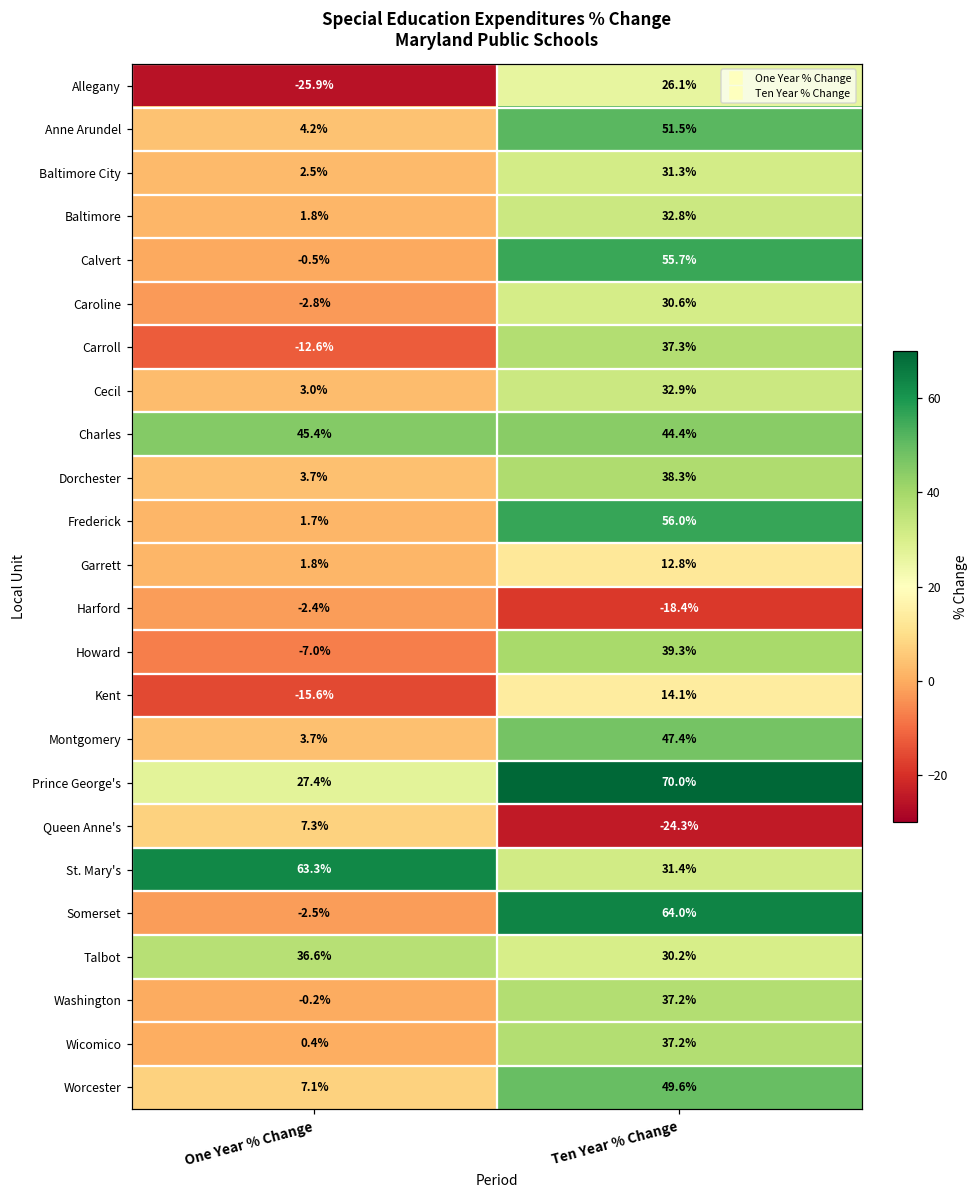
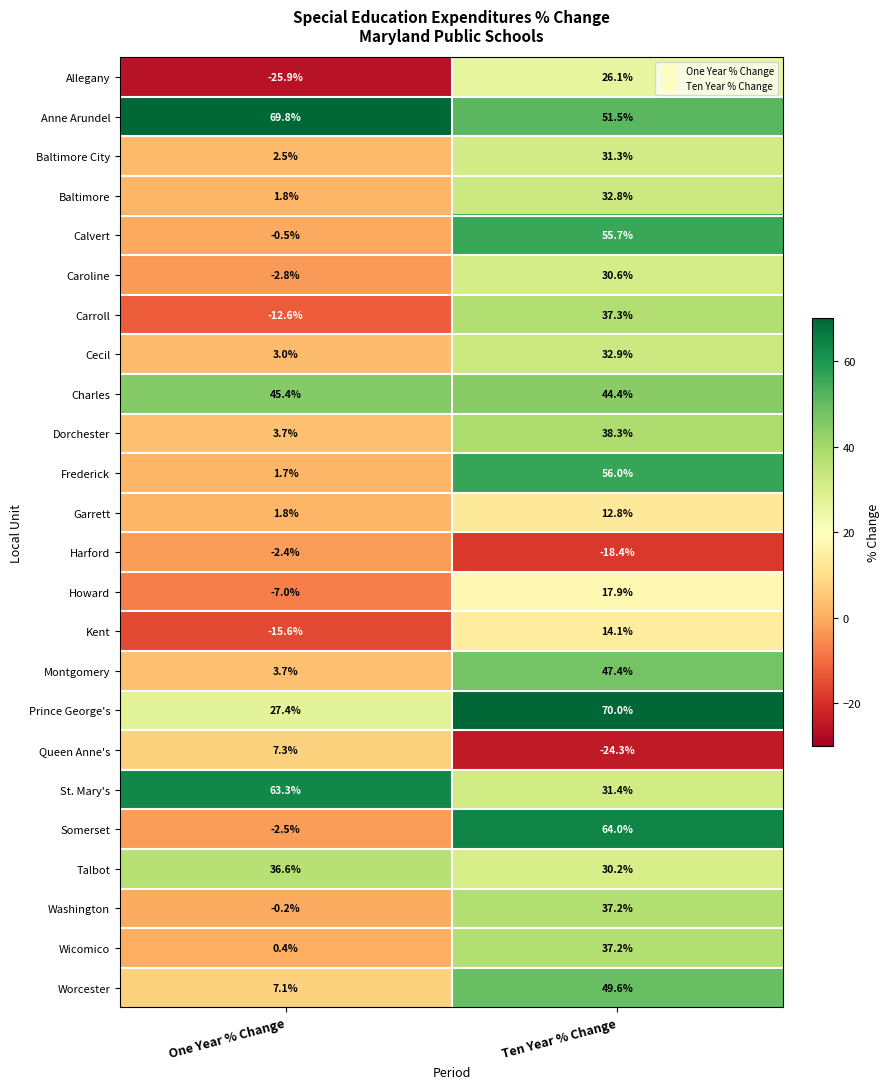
  {
    "Allegany": {
      "One Year % Change": "-25.9%",
      "Ten Year % Change": "26.1%"
    },
    "Anne Arundel": {
-     "One Year % Change": "4.2%",
+     "One Year % Change": "69.8%",
      "Ten Year % Change": "51.5%"
    },
    "Baltimore City": {
      "One Year % Change": "2.5%",
      "Ten Year % Change": "31.3%"
    },
    "Baltimore": {
      "One Year % Change": "1.8%",
      "Ten Year % Change": "32.8%"
    },
    "Calvert": {
      "One Year % Change": "-0.5%",
      "Ten Year % Change": "55.7%"
    },
    "Caroline": {
      "One Year % Change": "-2.8%",
      "Ten Year % Change": "30.6%"
    },
    "Carroll": {
      "One Year % Change": "-12.6%",
      "Ten Year % Change": "37.3%"
    },
    "Cecil": {
      "One Year % Change": "3.0%",
      "Ten Year % Change": "32.9%"
    },
    "Charles": {
      "One Year % Change": "45.4%",
      "Ten Year % Change": "44.4%"
    },
    "Dorchester": {
      "One Year % Change": "3.7%",
      "Ten Year % Change": "38.3%"
    },
    "Frederick": {
      "One Year % Change": "1.7%",
      "Ten Year % Change": "56.0%"
    },
    "Garrett": {
      "One Year % Change": "1.8%",
      "Ten Year % Change": "12.8%"
    },
    "Harford": {
      "One Year % Change": "-2.4%",
      "Ten Year % Change": "-18.4%"
    },
    "Howard": {
      "One Year % Change": "-7.0%",
-     "Ten Year % Change": "39.3%"
+     "Ten Year % Change": "17.9%"
    },
    "Kent": {
      "One Year % Change": "-15.6%",
      "Ten Year % Change": "14.1%"
    },
    "Montgomery": {
      "One Year % Change": "3.7%",
      "Ten Year % Change": "47.4%"
    },
    "Prince George's": {
      "One Year % Change": "27.4%",
      "Ten Year % Change": "70.0%"
    },
    "Queen Anne's": {
      "One Year % Change": "7.3%",
      "Ten Year % Change": "-24.3%"
    },
    "St. Mary's": {
      "One Year % Change": "63.3%",
      "Ten Year % Change": "31.4%"
    },
    "Somerset": {
      "One Year % Change": "-2.5%",
      "Ten Year % Change": "64.0%"
    },
    "Talbot": {
      "One Year % Change": "36.6%",
      "Ten Year % Change": "30.2%"
    },
    "Washington": {
      "One Year % Change": "-0.2%",
      "Ten Year % Change": "37.2%"
    },
    "Wicomico": {
      "One Year % Change": "0.4%",
      "Ten Year % Change": "37.2%"
    },
    "Worcester": {
      "One Year % Change": "7.1%",
      "Ten Year % Change": "49.6%"
    }
  }
